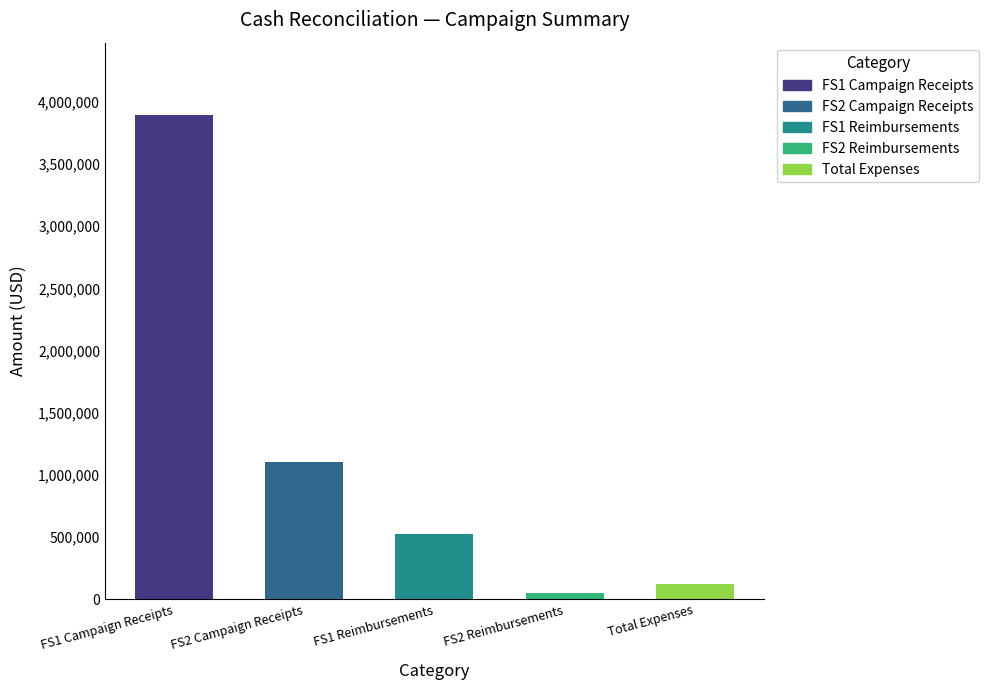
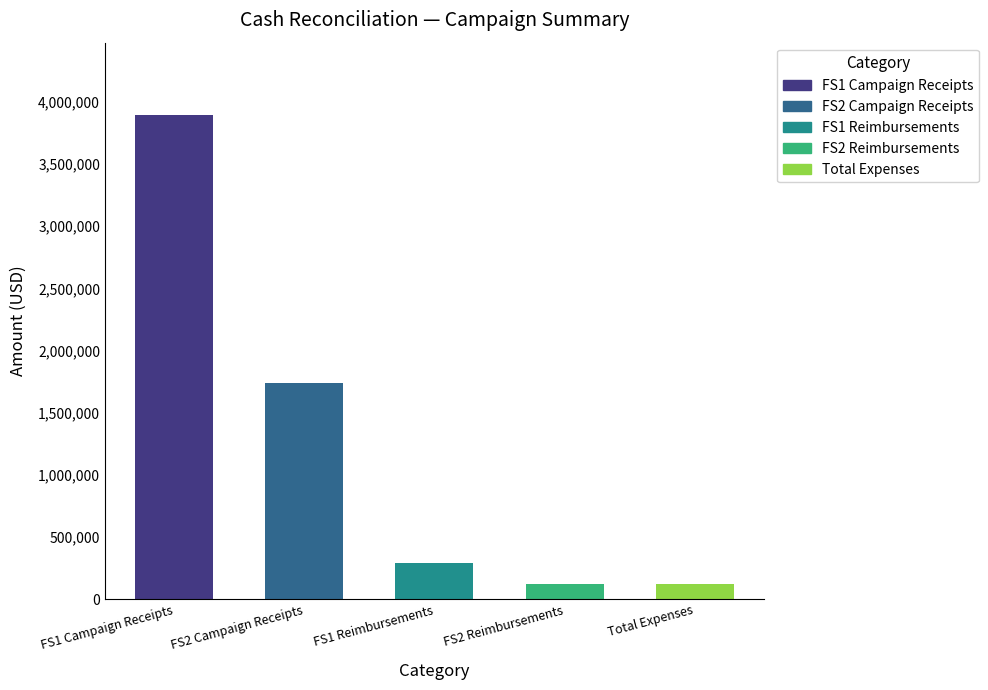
  {
    "FS1 Campaign Receipts": "3,890,000",
-   "FS2 Campaign Receipts": "1,100,000",
-   "FS1 Reimbursements": "530,000",
-   "FS2 Reimbursements": "50,000",
+   "FS2 Campaign Receipts": "1,740,000",
+   "FS1 Reimbursements": "290,000",
+   "FS2 Reimbursements": "120,000",
    "Total Expenses": "130,000"
  }
